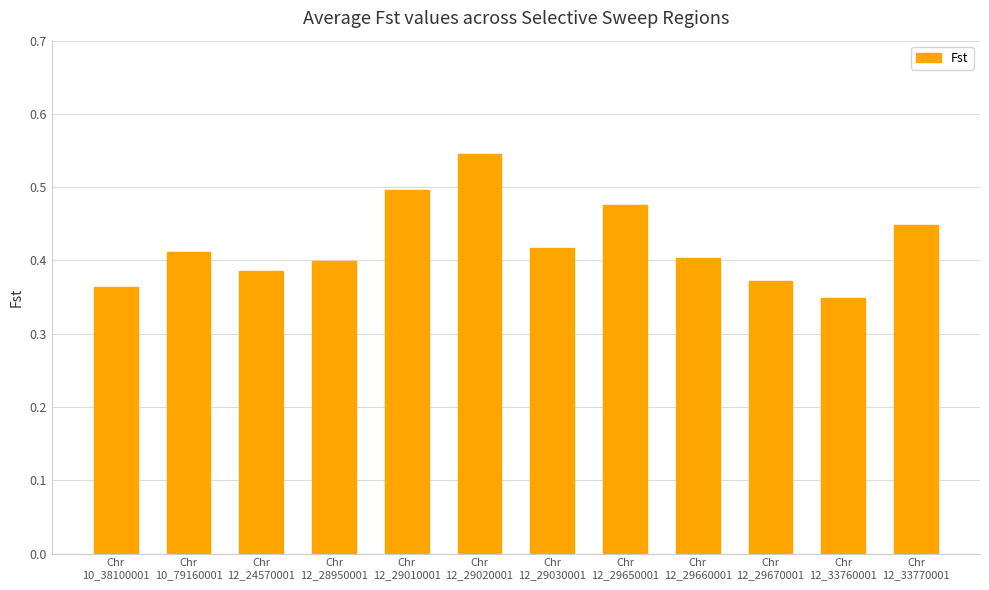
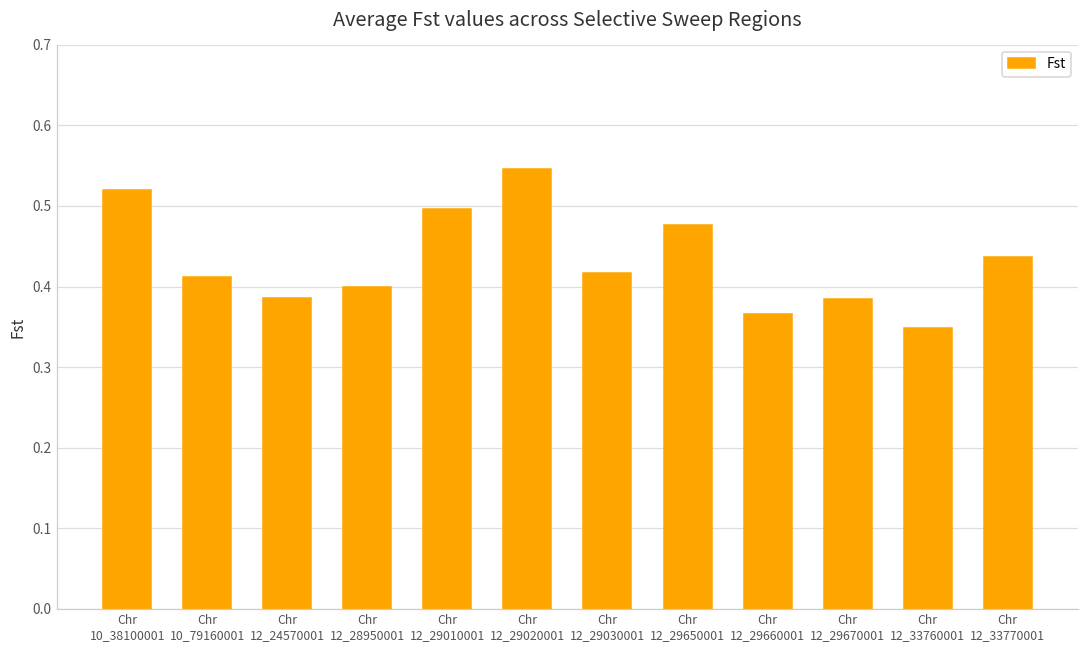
  {
-   "Chr 10_38100001": 0.36,
+   "Chr 10_38100001": 0.52,
    "Chr 10_79160001": 0.41,
    "Chr 12_24570001": 0.39,
    "Chr 12_28950001": 0.40,
    "Chr 12_29010001": 0.50,
    "Chr 12_29020001": 0.55,
    "Chr 12_29030001": 0.42,
    "Chr 12_29650001": 0.48,
-   "Chr 12_29660001": 0.40,
-   "Chr 12_29670001": 0.37,
+   "Chr 12_29660001": 0.37,
+   "Chr 12_29670001": 0.38,
    "Chr 12_33760001": 0.35,
-   "Chr 12_33770001": 0.45
+   "Chr 12_33770001": 0.44
  }
